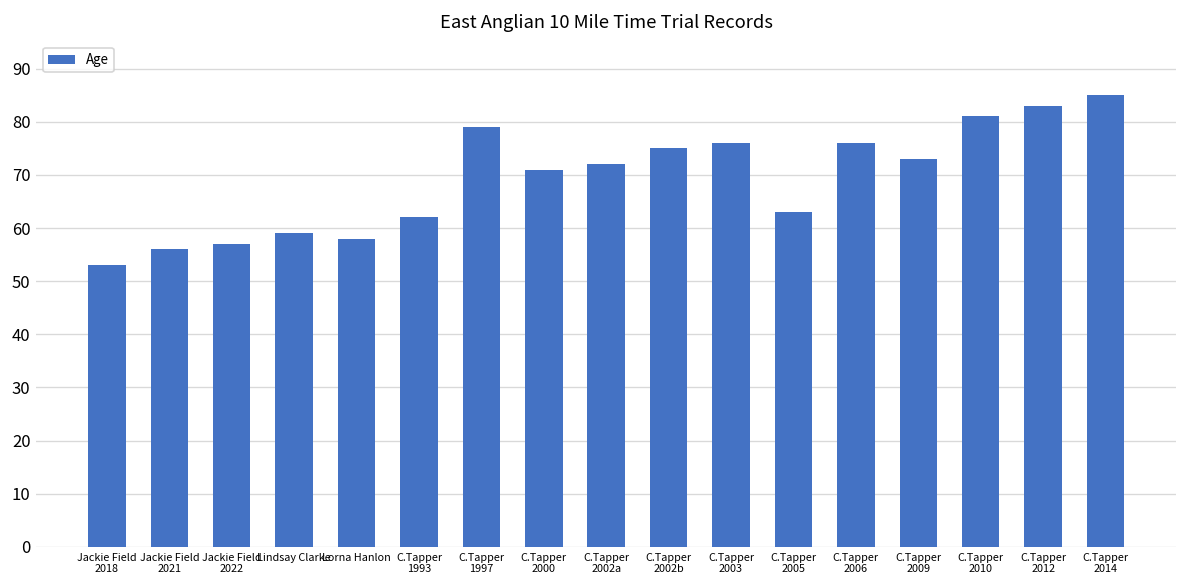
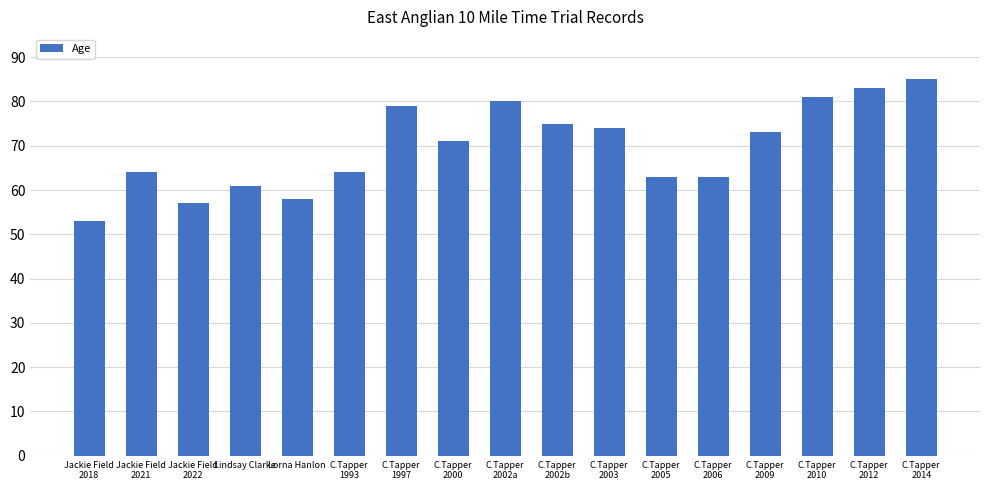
  {
    "Jackie Field 2018": 53,
-   "Jackie Field 2021": 56,
+   "Jackie Field 2021": 64,
    "Jackie Field 2022": 57,
-   "Lindsay Clarke": 59,
+   "Lindsay Clarke": 61,
    "Lorna Hanlon": 58,
-   "C.Tapper 1993": 62,
+   "C.Tapper 1993": 64,
    "C.Tapper 1997": 79,
    "C.Tapper 2000": 71,
-   "C.Tapper 2002a": 72,
+   "C.Tapper 2002a": 80,
    "C.Tapper 2002b": 75,
-   "C.Tapper 2003": 76,
+   "C.Tapper 2003": 74,
    "C.Tapper 2005": 63,
-   "C.Tapper 2006": 76,
+   "C.Tapper 2006": 63,
    "C.Tapper 2009": 73,
    "C.Tapper 2010": 81,
    "C.Tapper 2012": 83,
    "C.Tapper 2014": 85
  }
